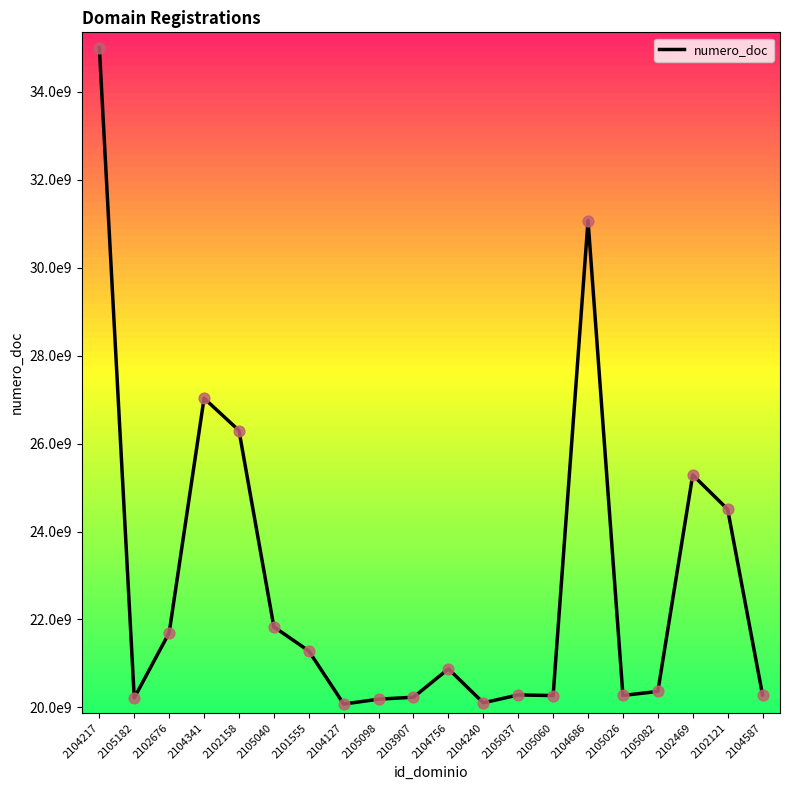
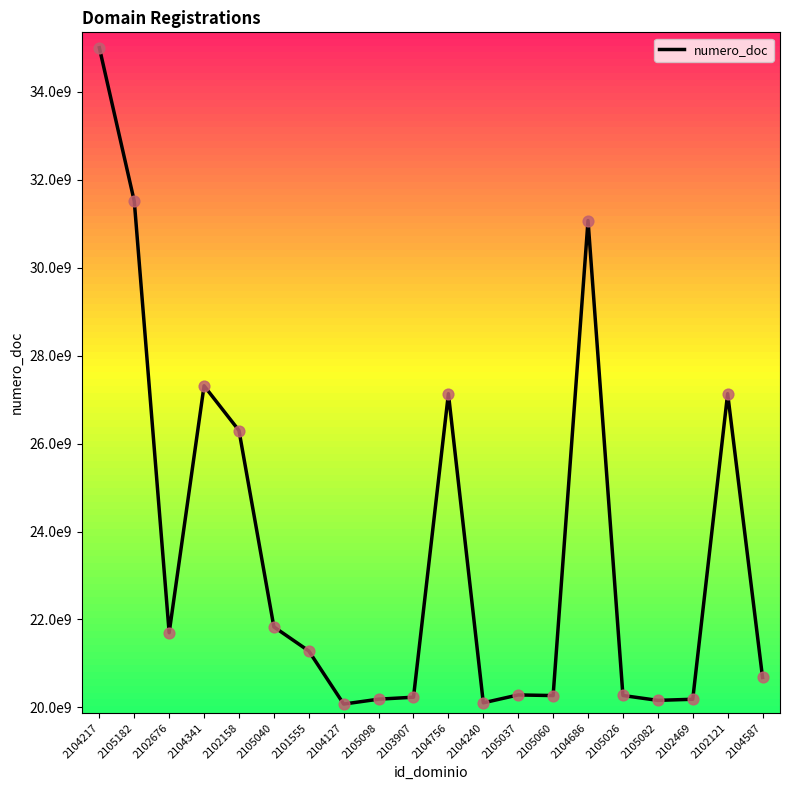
  {
    "2104217": 35000000000,
-   "2105182": 20200000000,
+   "2105182": 31500000000,
    "2102676": 21700000000,
-   "2104341": 27000000000,
+   "2104341": 27300000000,
    "2102158": 26300000000,
    "2105040": 21800000000,
    "2101555": 21300000000,
    "2104127": 20100000000,
    "2105098": 20200000000,
    "2103907": 20200000000,
-   "2104756": 20900000000,
+   "2104756": 27100000000,
    "2104240": 20100000000,
    "2105037": 20300000000,
    "2105060": 20300000000,
    "2104686": 31100000000,
    "2105026": 20300000000,
-   "2105082": 20400000000,
-   "2102469": 25300000000,
-   "2102121": 24500000000,
-   "2104587": 20300000000
+   "2105082": 20200000000,
+   "2102469": 20200000000,
+   "2102121": 27100000000,
+   "2104587": 20700000000
  }
